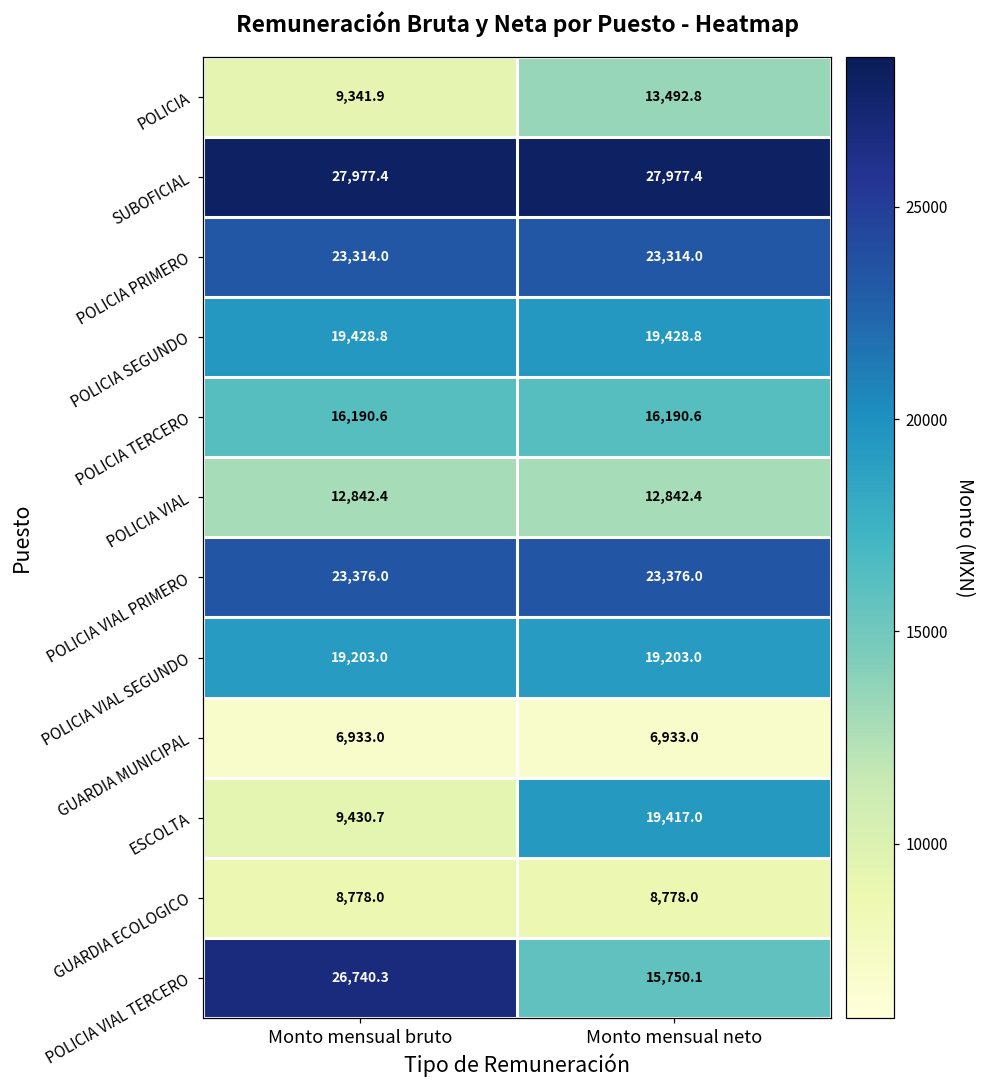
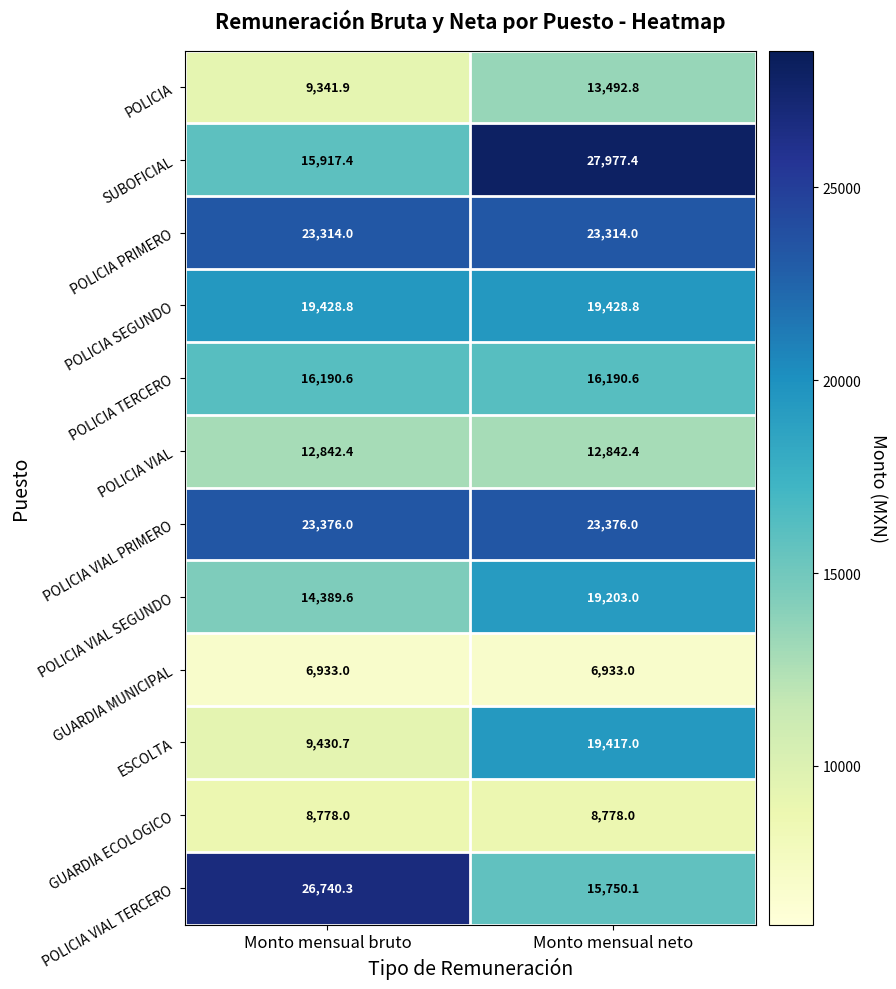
  {
    "POLICIA": {
      "Monto mensual bruto": "9,341.9",
      "Monto mensual neto": "13,492.8"
    },
    "SUBOFICIAL": {
-     "Monto mensual bruto": "27,977.4",
+     "Monto mensual bruto": "15,917.4",
      "Monto mensual neto": "27,977.4"
    },
    "POLICIA PRIMERO": {
      "Monto mensual bruto": "23,314.0",
      "Monto mensual neto": "23,314.0"
    },
    "POLICIA SEGUNDO": {
      "Monto mensual bruto": "19,428.8",
      "Monto mensual neto": "19,428.8"
    },
    "POLICIA TERCERO": {
      "Monto mensual bruto": "16,190.6",
      "Monto mensual neto": "16,190.6"
    },
    "POLICIA VIAL": {
      "Monto mensual bruto": "12,842.4",
      "Monto mensual neto": "12,842.4"
    },
    "POLICIA VIAL PRIMERO": {
      "Monto mensual bruto": "23,376.0",
      "Monto mensual neto": "23,376.0"
    },
    "POLICIA VIAL SEGUNDO": {
-     "Monto mensual bruto": "19,203.0",
+     "Monto mensual bruto": "14,389.6",
      "Monto mensual neto": "19,203.0"
    },
    "GUARDIA MUNICIPAL": {
      "Monto mensual bruto": "6,933.0",
      "Monto mensual neto": "6,933.0"
    },
    "ESCOLTA": {
      "Monto mensual bruto": "9,430.7",
      "Monto mensual neto": "19,417.0"
    },
    "GUARDIA ECOLOGICO": {
      "Monto mensual bruto": "8,778.0",
      "Monto mensual neto": "8,778.0"
    },
    "POLICIA VIAL TERCERO": {
      "Monto mensual bruto": "26,740.3",
      "Monto mensual neto": "15,750.1"
    }
  }
